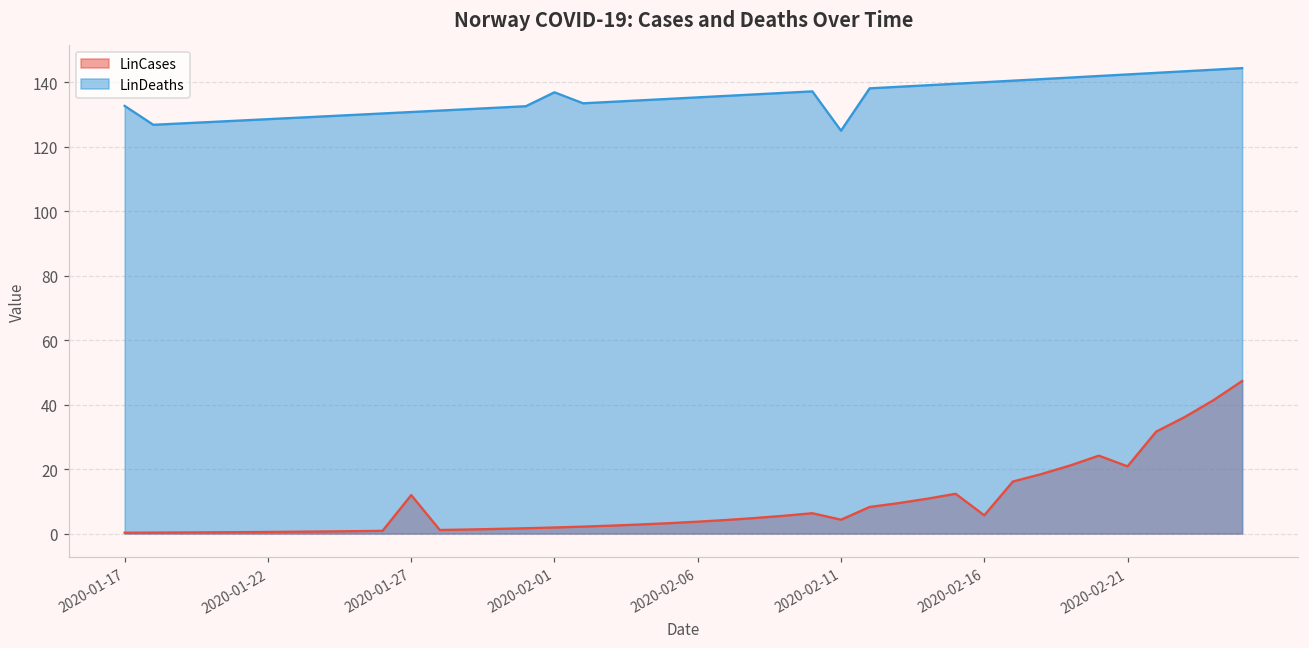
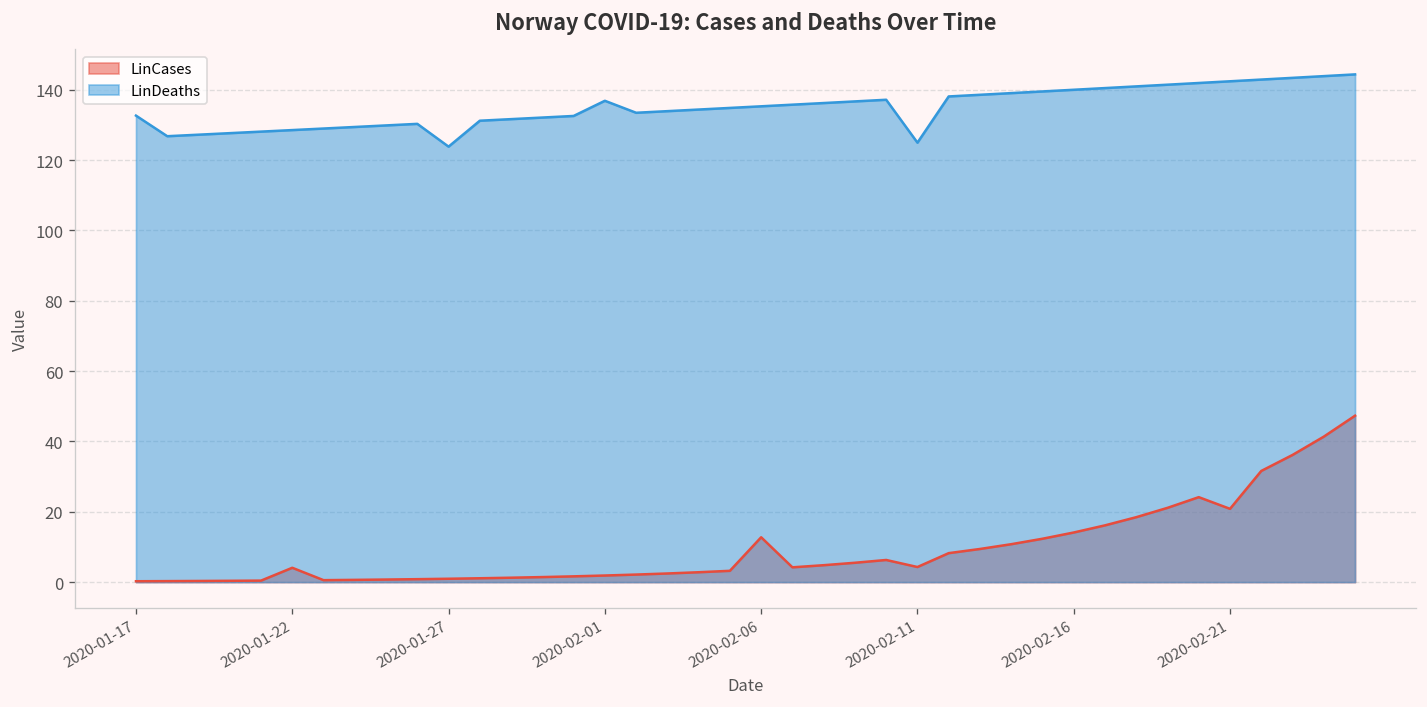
  {
    "LinCases": {
      "2020-01-17": 0,
-     "2020-01-22": 0,
-     "2020-01-27": 12,
+     "2020-01-22": 4,
+     "2020-01-27": 1,
      "2020-02-01": 2,
-     "2020-02-06": 4,
+     "2020-02-06": 13,
      "2020-02-11": 4,
-     "2020-02-16": 6,
+     "2020-02-16": 14,
      "2020-02-21": 21
    },
    "LinDeaths": {
      "2020-01-17": 133,
      "2020-01-22": 129,
-     "2020-01-27": 131,
+     "2020-01-27": 124,
      "2020-02-01": 137,
      "2020-02-06": 135,
      "2020-02-11": 125,
      "2020-02-16": 140,
      "2020-02-21": 142
    }
  }
